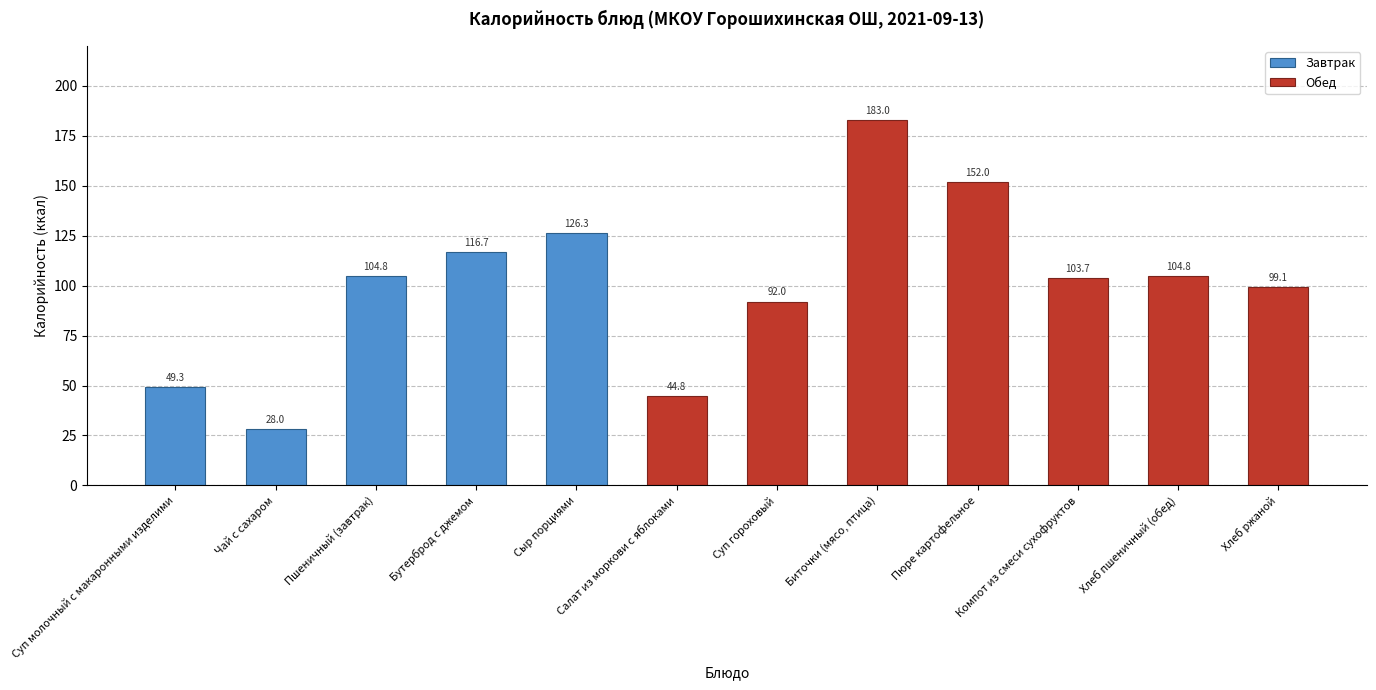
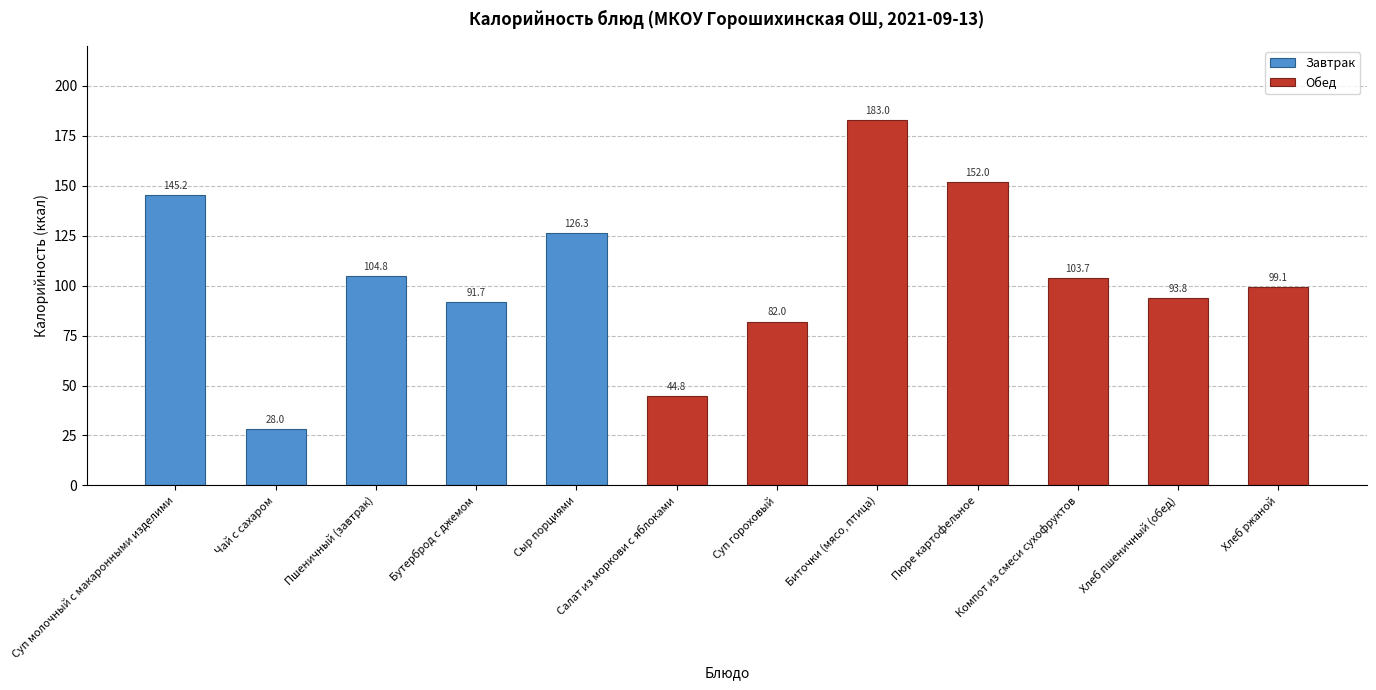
  {
    "Завтрак": {
-     "Суп молочный с макаронными изделими": 49.3,
+     "Суп молочный с макаронными изделими": 145.2,
      "Чай с сахаром": 28.0,
      "Пшеничный (завтрак)": 104.8,
-     "Бутерброд с джемом": 116.7,
+     "Бутерброд с джемом": 91.7,
      "Сыр порциями": 126.3
    },
    "Обед": {
      "Салат из моркови с яблоками": 44.8,
-     "Суп гороховый": 92.0,
+     "Суп гороховый": 82.0,
      "Биточки (мясо, птица)": 183.0,
      "Пюре картофельное": 152.0,
      "Компот из смеси сухофруктов": 103.7,
-     "Хлеб пшеничный (обед)": 104.8,
+     "Хлеб пшеничный (обед)": 93.8,
      "Хлеб ржаной": 99.1
    }
  }
